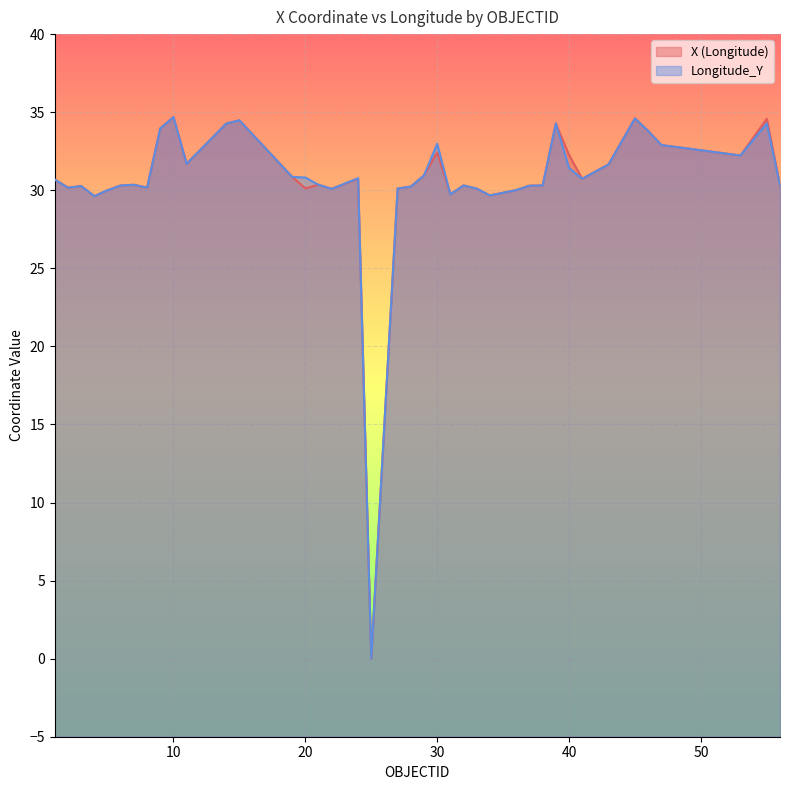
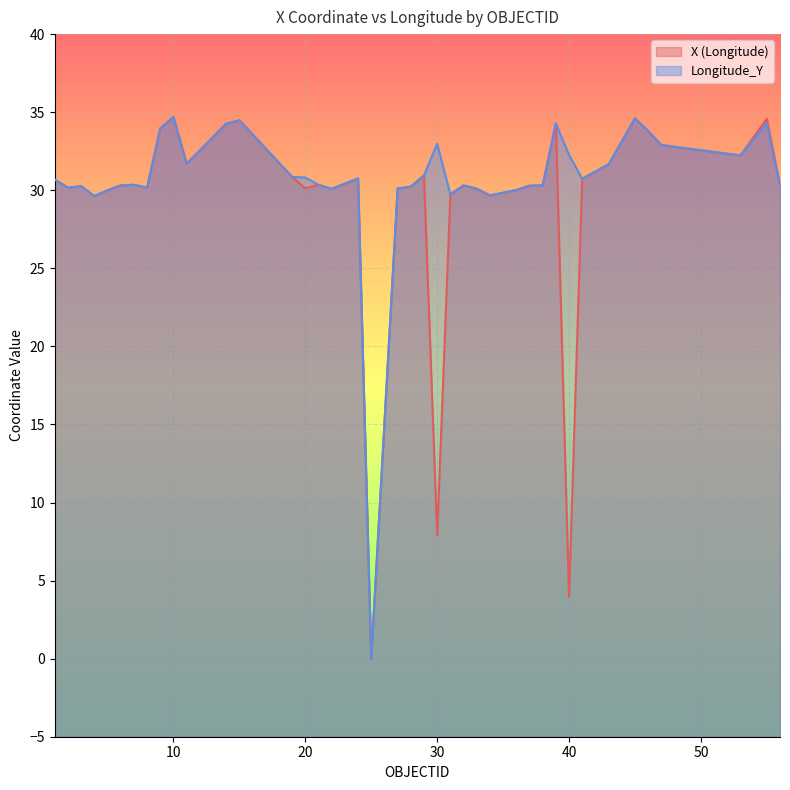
  {
    "X (Longitude)": {
      "20": 30.1,
-     "30": 32.4,
-     "40": 32.3
+     "30": 7.9,
+     "40": 3.9
    },
    "Longitude_Y": {
      "20": 30.8,
      "30": 33.0,
-     "40": 31.4
+     "40": 32.3
    }
  }
